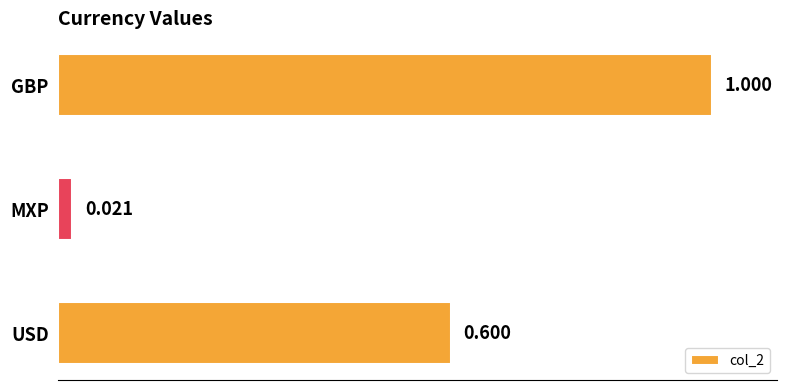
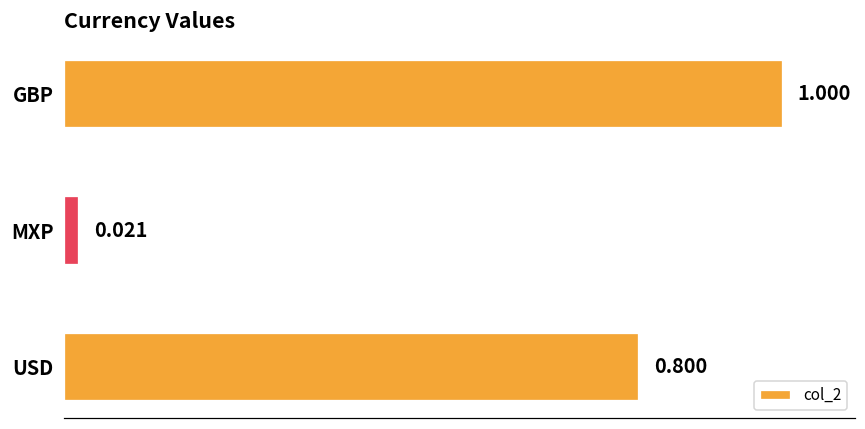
  {
    "GBP": 1.000,
    "MXP": 0.021,
-   "USD": 0.600
+   "USD": 0.800
  }
